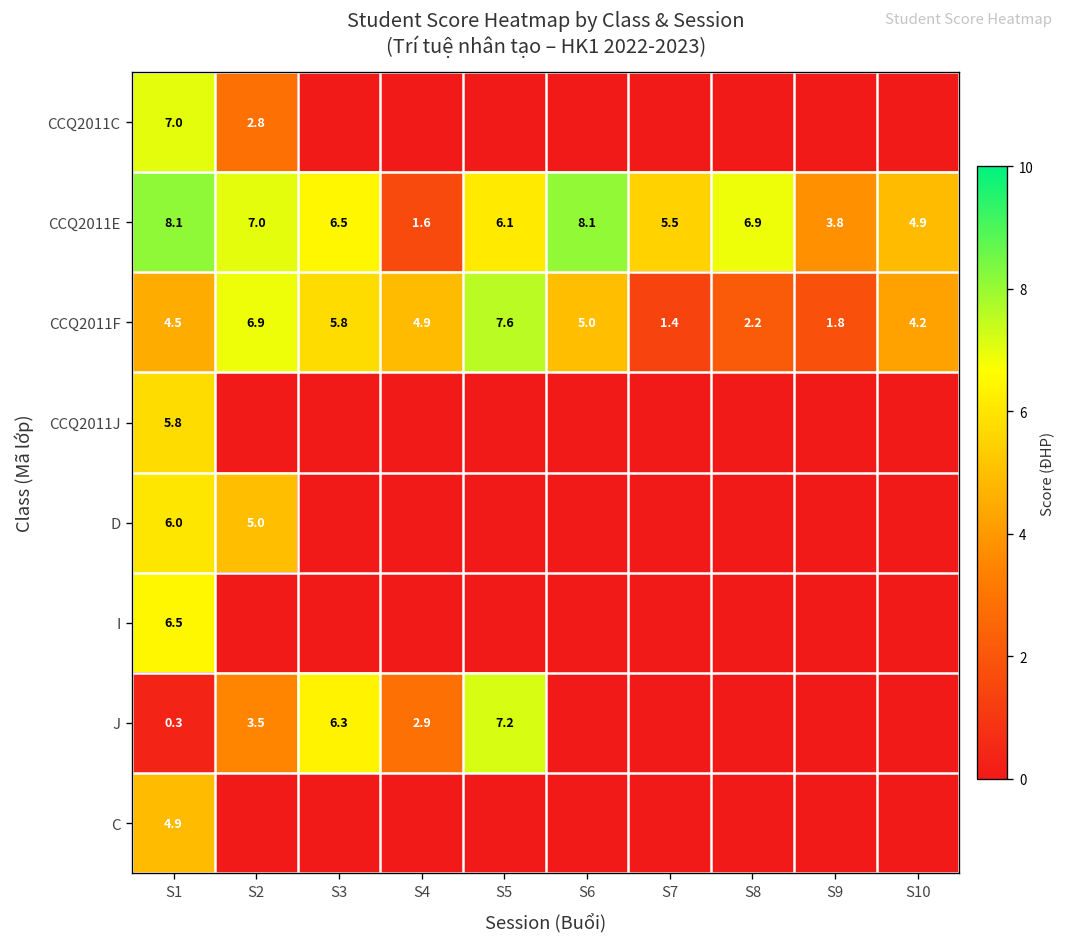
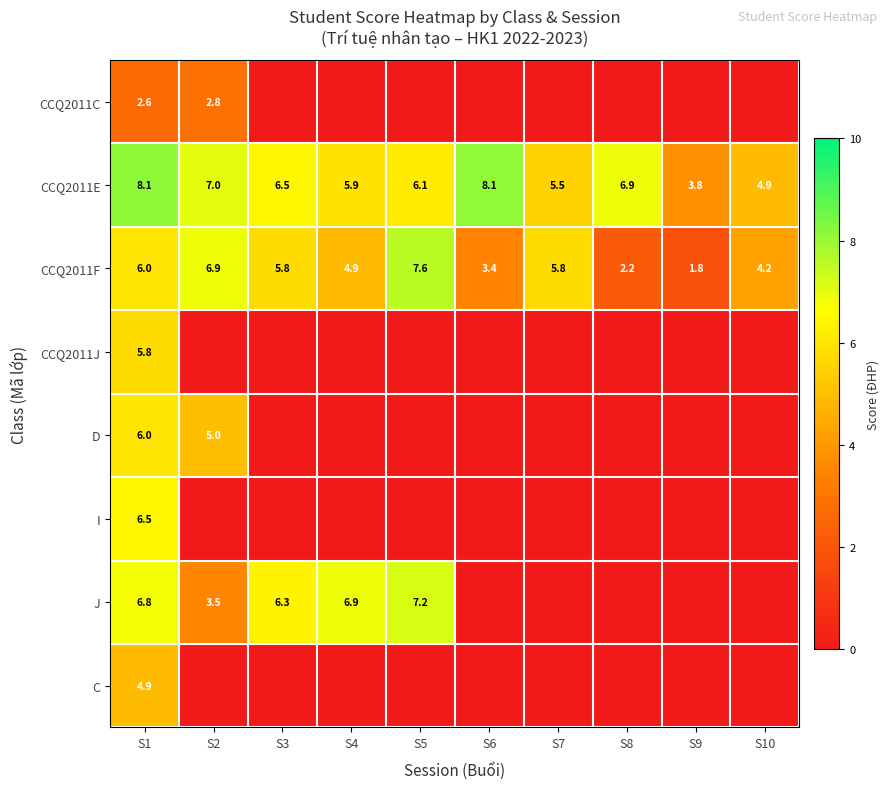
  {
    "CCQ2011C": {
-     "S1": 7.0,
+     "S1": 2.6,
      "S2": 2.8
    },
    "CCQ2011E": {
      "S1": 8.1,
      "S2": 7.0,
      "S3": 6.5,
-     "S4": 1.6,
+     "S4": 5.9,
      "S5": 6.1,
      "S6": 8.1,
      "S7": 5.5,
      "S8": 6.9,
      "S9": 3.8,
      "S10": 4.9
    },
    "CCQ2011F": {
-     "S1": 4.5,
+     "S1": 6.0,
      "S2": 6.9,
      "S3": 5.8,
      "S4": 4.9,
      "S5": 7.6,
-     "S6": 5.0,
-     "S7": 1.4,
+     "S6": 3.4,
+     "S7": 5.8,
      "S8": 2.2,
      "S9": 1.8,
      "S10": 4.2
    },
    "CCQ2011J": {
      "S1": 5.8
    },
    "D": {
      "S1": 6.0,
      "S2": 5.0
    },
    "I": {
      "S1": 6.5
    },
    "J": {
-     "S1": 0.3,
+     "S1": 6.8,
      "S2": 3.5,
      "S3": 6.3,
-     "S4": 2.9,
+     "S4": 6.9,
      "S5": 7.2
    },
    "C": {
      "S1": 4.9
    }
  }
